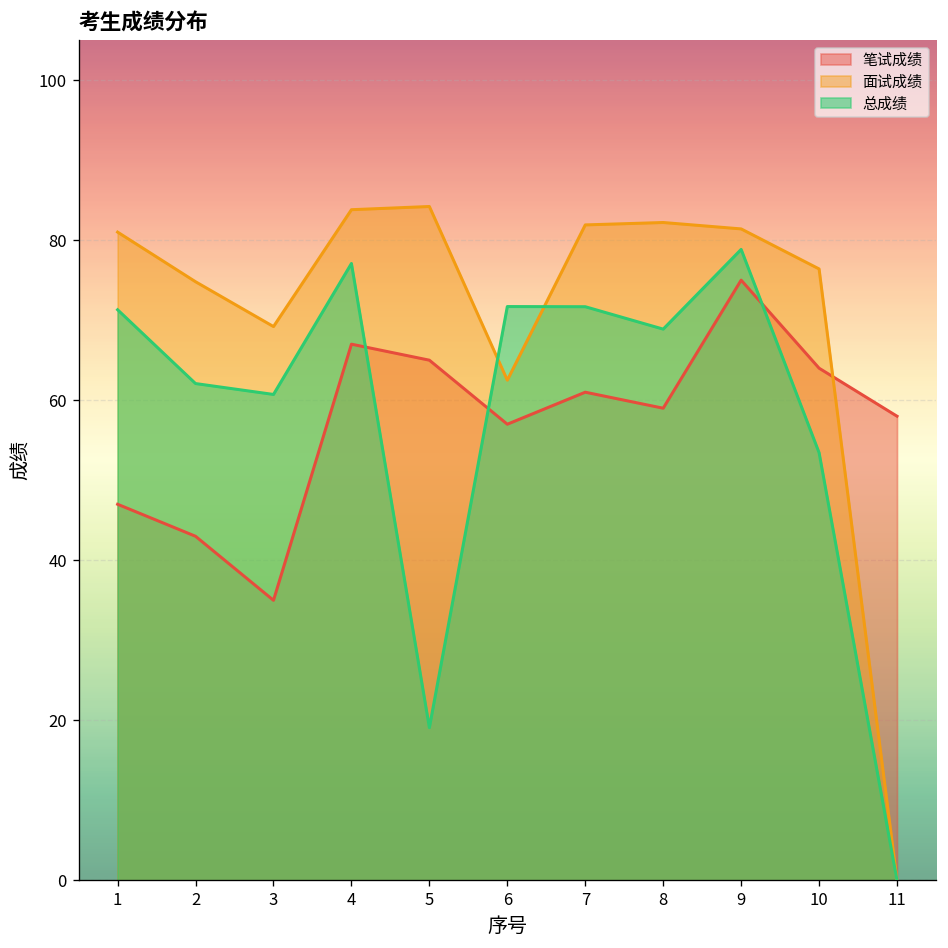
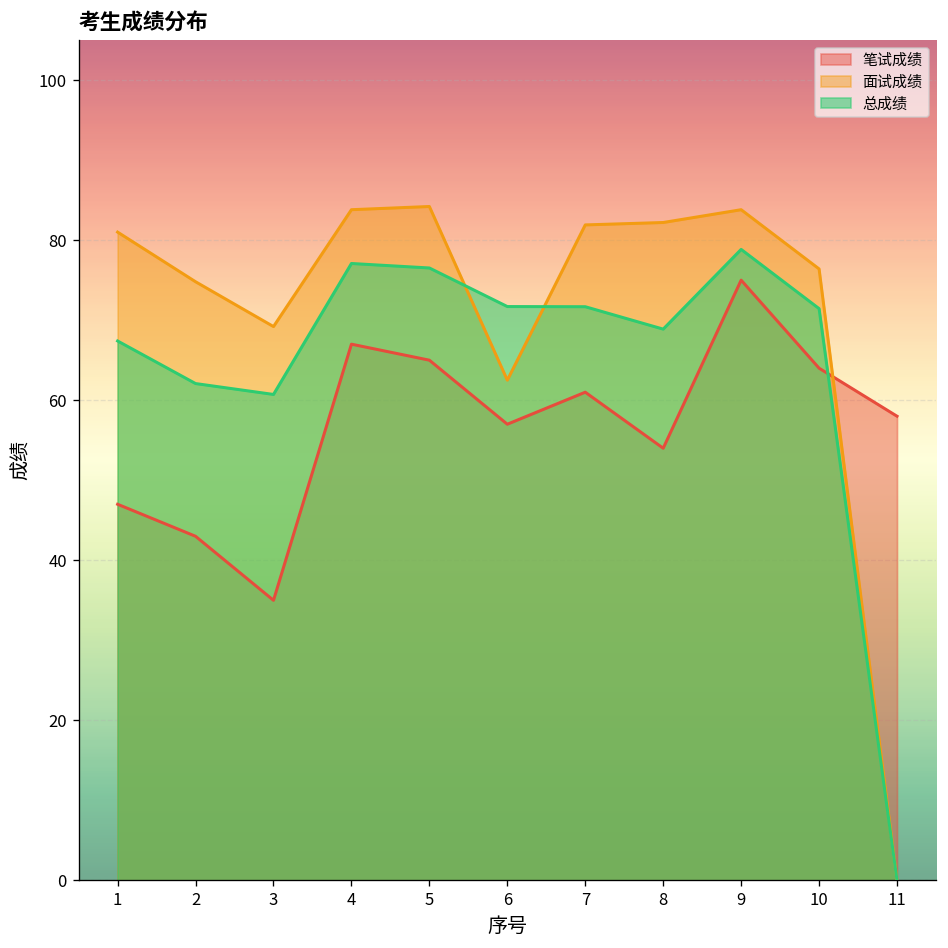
  {
    "笔试成绩": {
      "1": 47,
      "2": 43,
      "3": 35,
      "4": 67,
      "5": 65,
      "6": 57,
      "7": 61,
-     "8": 59,
+     "8": 54,
      "9": 75,
      "10": 64,
      "11": 58
    },
    "面试成绩": {
      "1": 81,
      "2": 75,
      "3": 69,
      "4": 84,
      "5": 84,
      "6": 63,
      "7": 82,
      "8": 82,
-     "9": 81,
+     "9": 84,
      "10": 76
    },
    "总成绩": {
-     "1": 71,
+     "1": 67,
      "2": 62,
      "3": 61,
      "4": 77,
-     "5": 19,
+     "5": 77,
      "6": 72,
      "7": 72,
      "8": 69,
      "9": 79,
-     "10": 53
+     "10": 71
    }
  }
